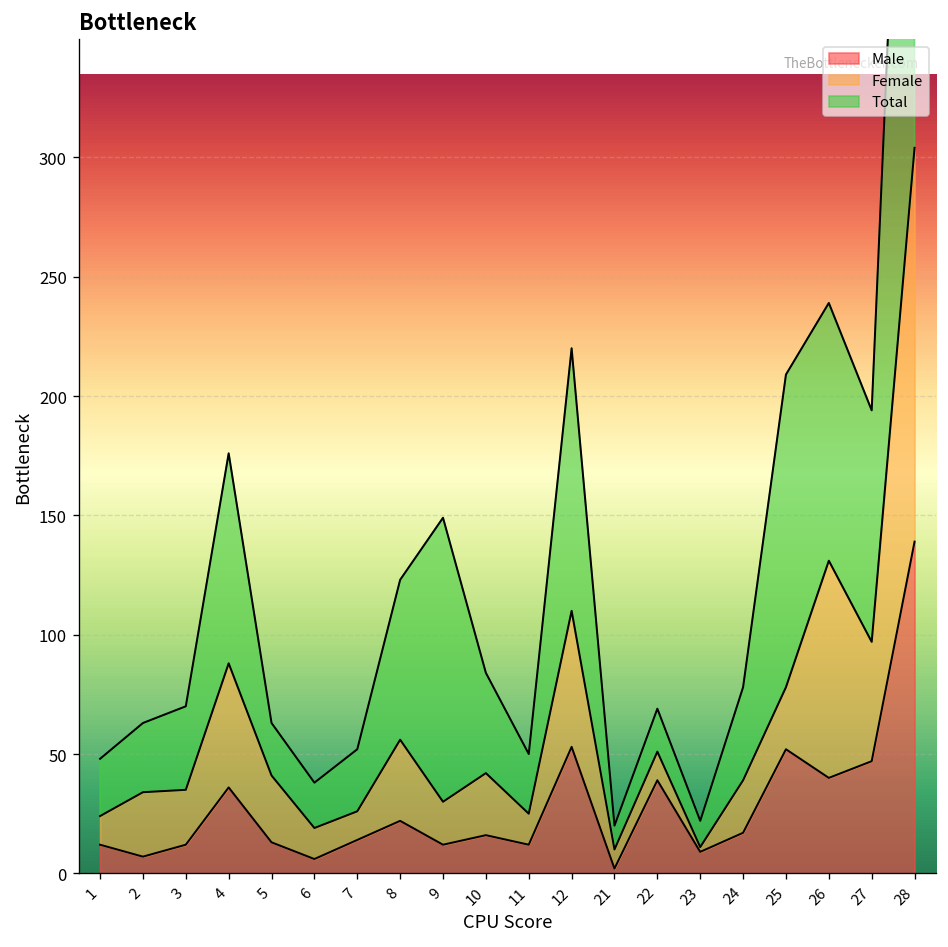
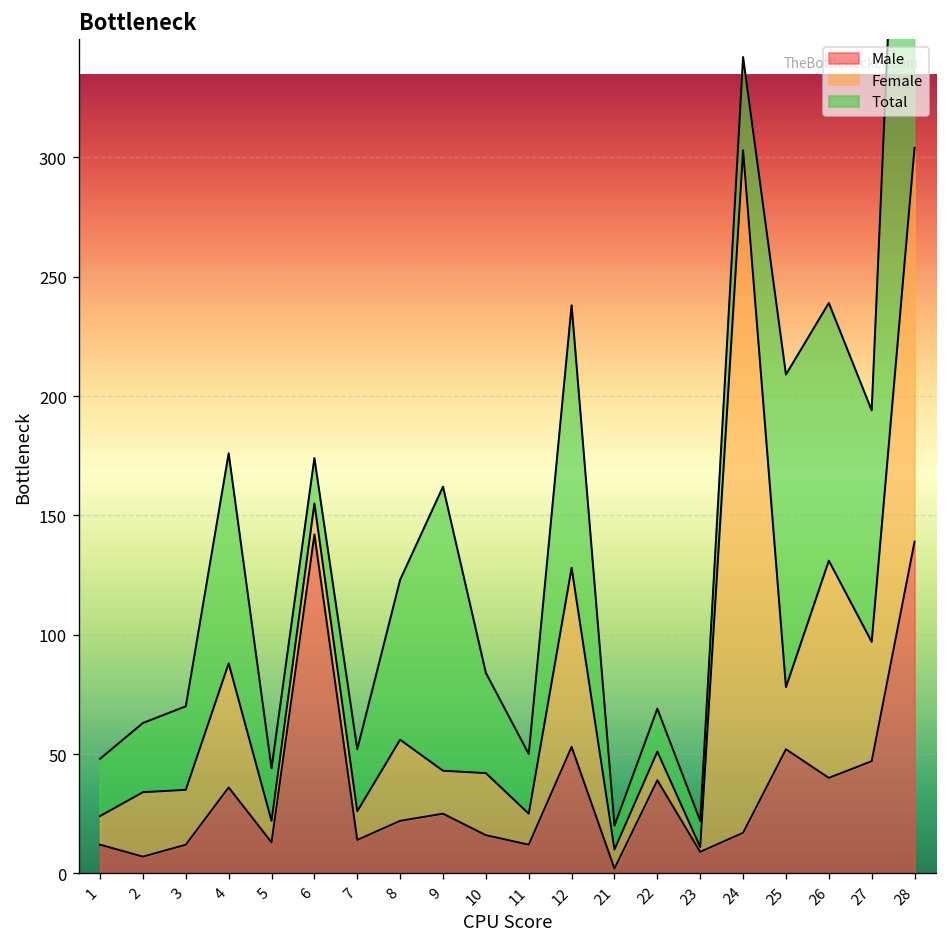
  {
    "Male": {
      "1": 12,
      "2": 7,
      "3": 12,
      "4": 36,
      "5": 13,
-     "6": 6,
+     "6": 142,
      "7": 14,
      "8": 22,
-     "9": 12,
+     "9": 25,
      "10": 16,
      "11": 12,
      "12": 53,
      "21": 2,
      "22": 39,
      "23": 9,
      "24": 17,
      "25": 52,
      "26": 40,
      "27": 47,
      "28": 139
    },
    "Female": {
      "1": 12,
      "2": 27,
      "3": 23,
      "4": 52,
-     "5": 28,
+     "5": 9,
      "6": 13,
      "7": 12,
      "8": 34,
      "9": 18,
      "10": 26,
      "11": 13,
-     "12": 57,
+     "12": 75,
      "21": 8,
      "22": 12,
      "23": 2,
-     "24": 22,
+     "24": 286,
      "25": 26,
      "26": 91,
      "27": 50,
      "28": 165
    },
    "Total": {
      "1": 24,
      "2": 29,
      "3": 35,
      "4": 88,
      "5": 22,
      "6": 19,
      "7": 26,
      "8": 67,
      "9": 119,
      "10": 42,
      "11": 25,
      "12": 110,
      "21": 10,
      "22": 18,
      "23": 11,
      "24": 39,
      "25": 131,
      "26": 108,
      "27": 97
    }
  }
